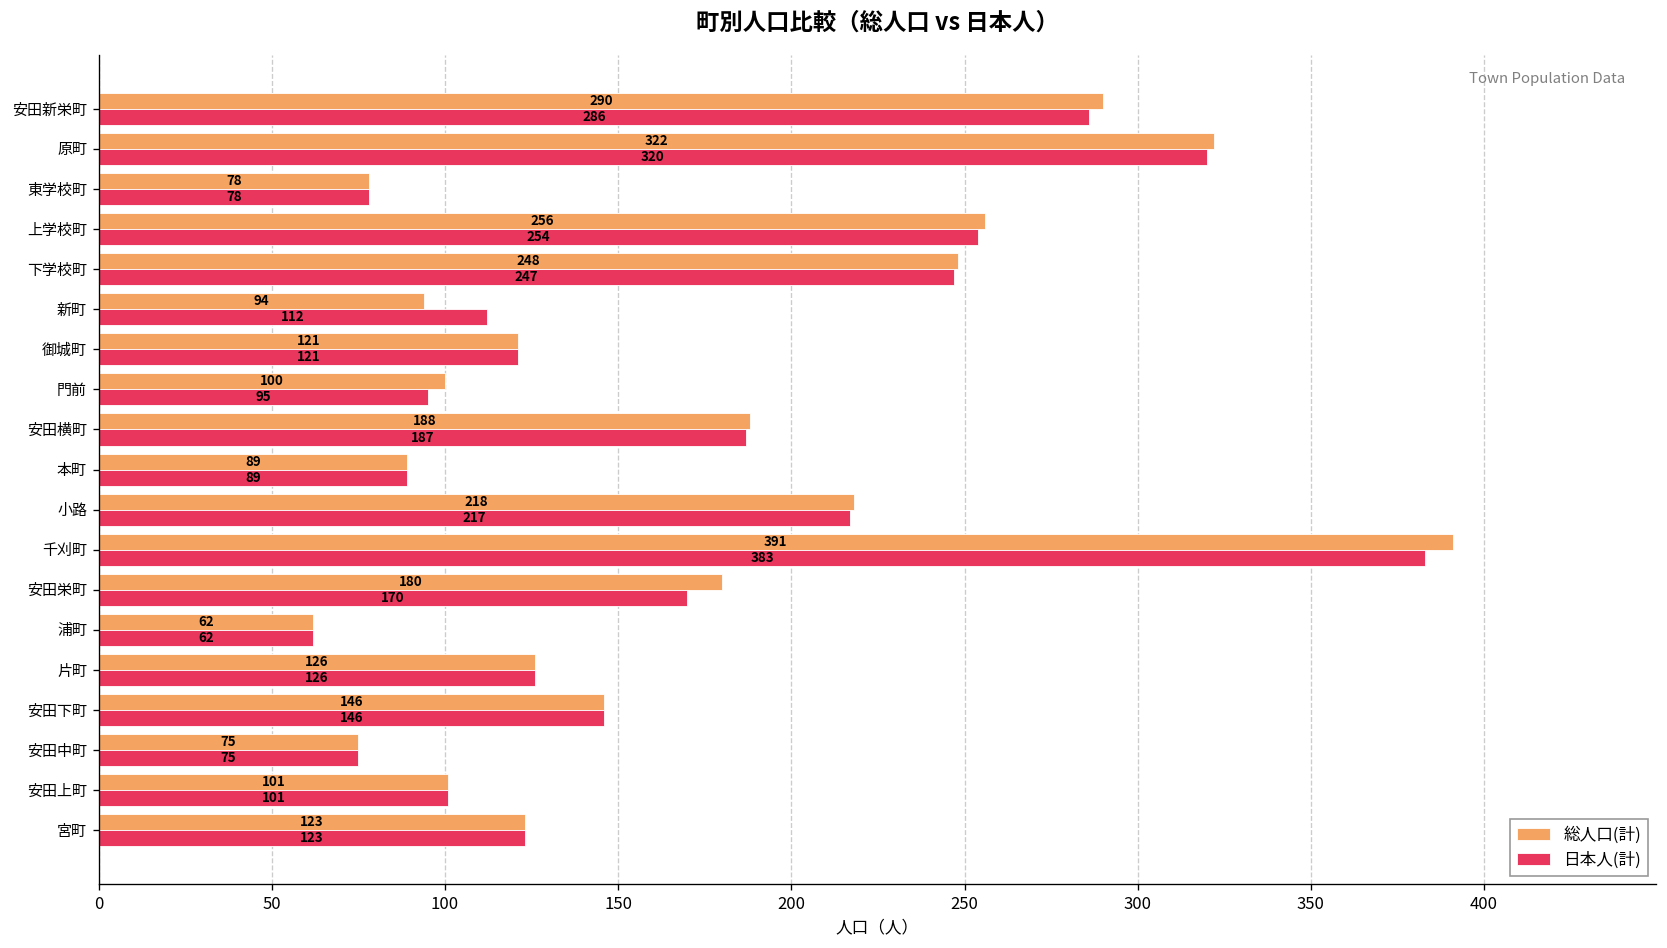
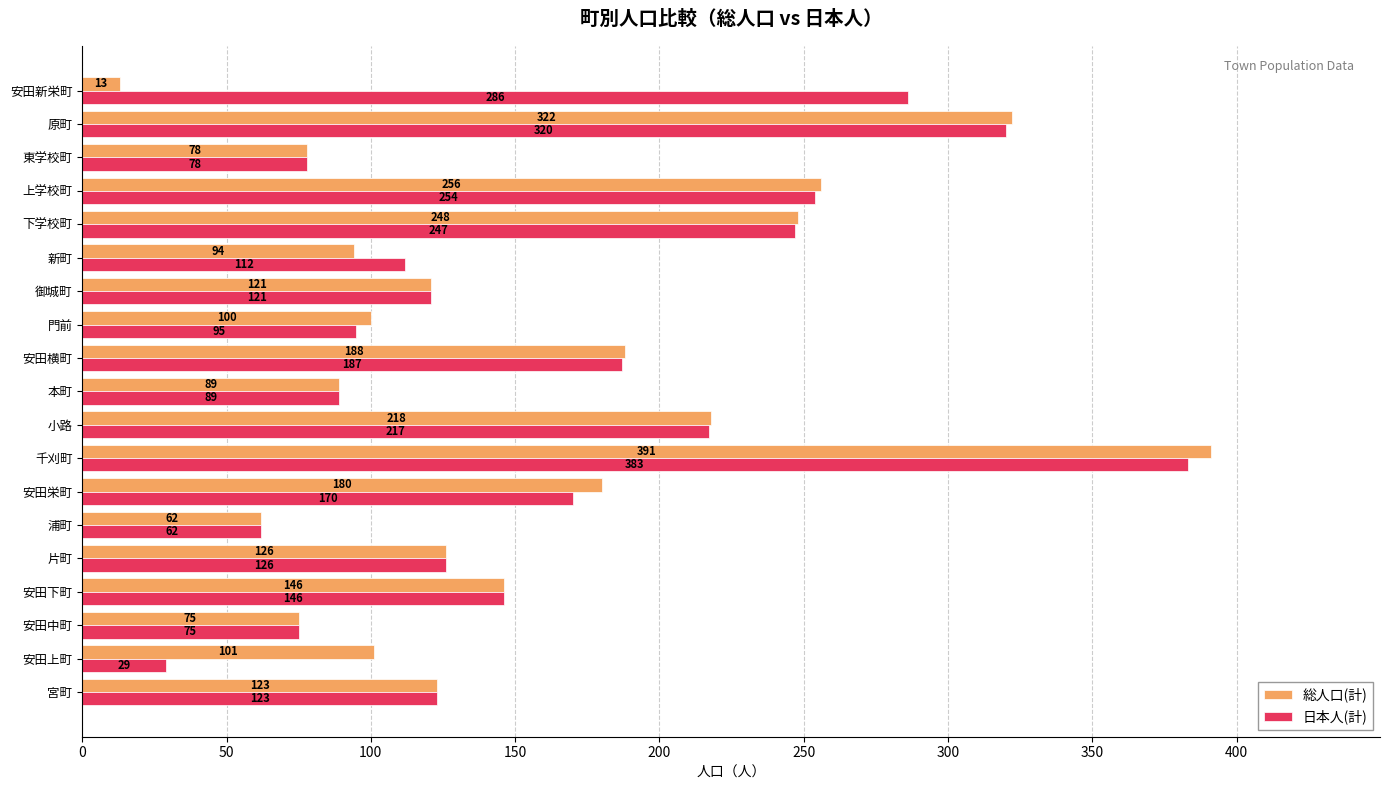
  {
    "総人口(計)": {
-     "安田新栄町": 290,
+     "安田新栄町": 13,
      "原町": 322,
      "東学校町": 78,
      "上学校町": 256,
      "下学校町": 248,
      "新町": 94,
      "御城町": 121,
      "門前": 100,
      "安田横町": 188,
      "本町": 89,
      "小路": 218,
      "千刈町": 391,
      "安田栄町": 180,
      "浦町": 62,
      "片町": 126,
      "安田下町": 146,
      "安田中町": 75,
      "安田上町": 101,
      "宮町": 123
    },
    "日本人(計)": {
      "安田新栄町": 286,
      "原町": 320,
      "東学校町": 78,
      "上学校町": 254,
      "下学校町": 247,
      "新町": 112,
      "御城町": 121,
      "門前": 95,
      "安田横町": 187,
      "本町": 89,
      "小路": 217,
      "千刈町": 383,
      "安田栄町": 170,
      "浦町": 62,
      "片町": 126,
      "安田下町": 146,
      "安田中町": 75,
-     "安田上町": 101,
+     "安田上町": 29,
      "宮町": 123
    }
  }
